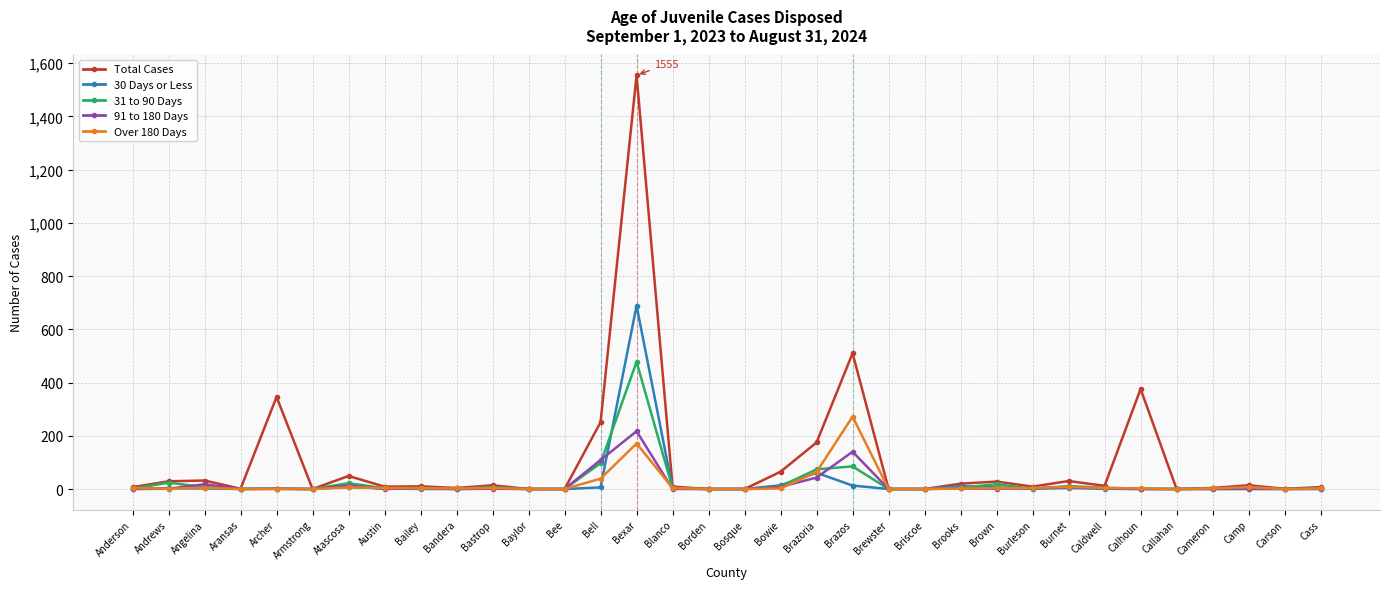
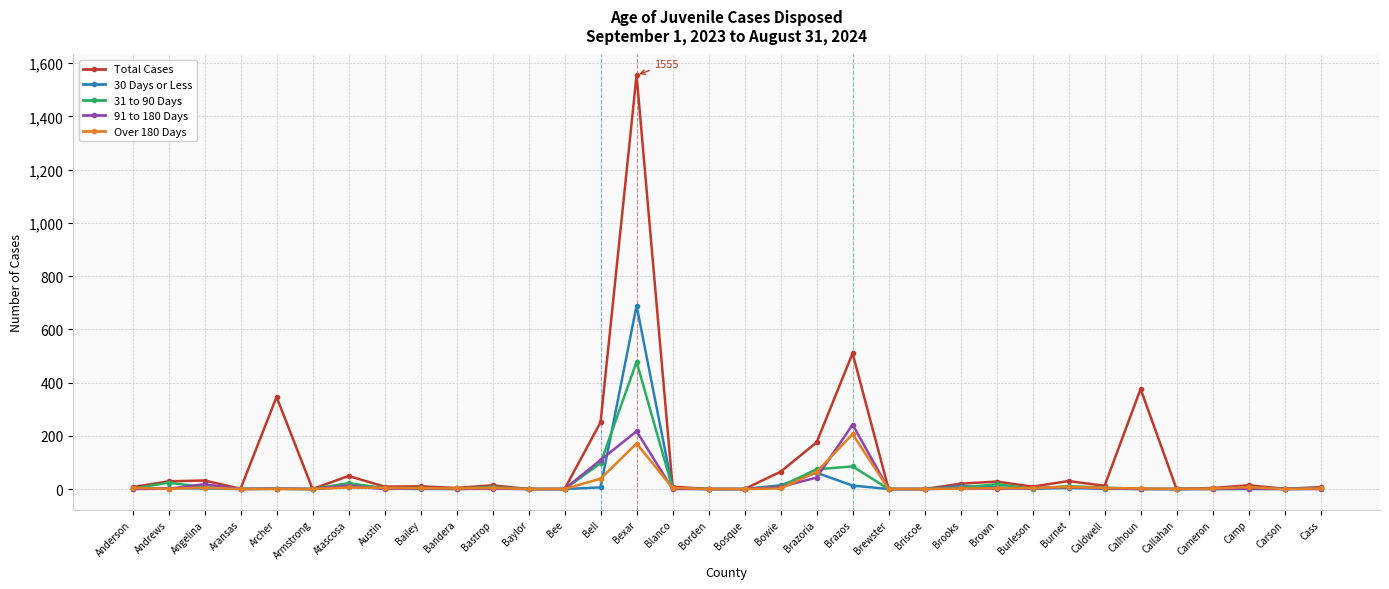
  {
    "Total Cases": {
      "Bexar": 1555
    },
    "30 Days or Less": {
      "Bell": 10,
      "Bexar": 690,
      "Brazos": 10
    },
    "31 to 90 Days": {
      "Bell": 100,
      "Bexar": 480,
      "Brazoria": 70,
      "Brazos": 90,
      "Brown": 20
    },
    "91 to 180 Days": {
      "Angelina": 20,
      "Bell": 110,
      "Bexar": 220,
      "Brazoria": 40,
-     "Brazos": 140
+     "Brazos": 240
    },
    "Over 180 Days": {
      "Bell": 40,
      "Bexar": 170,
-     "Brazos": 270
+     "Brazos": 210
    }
  }
